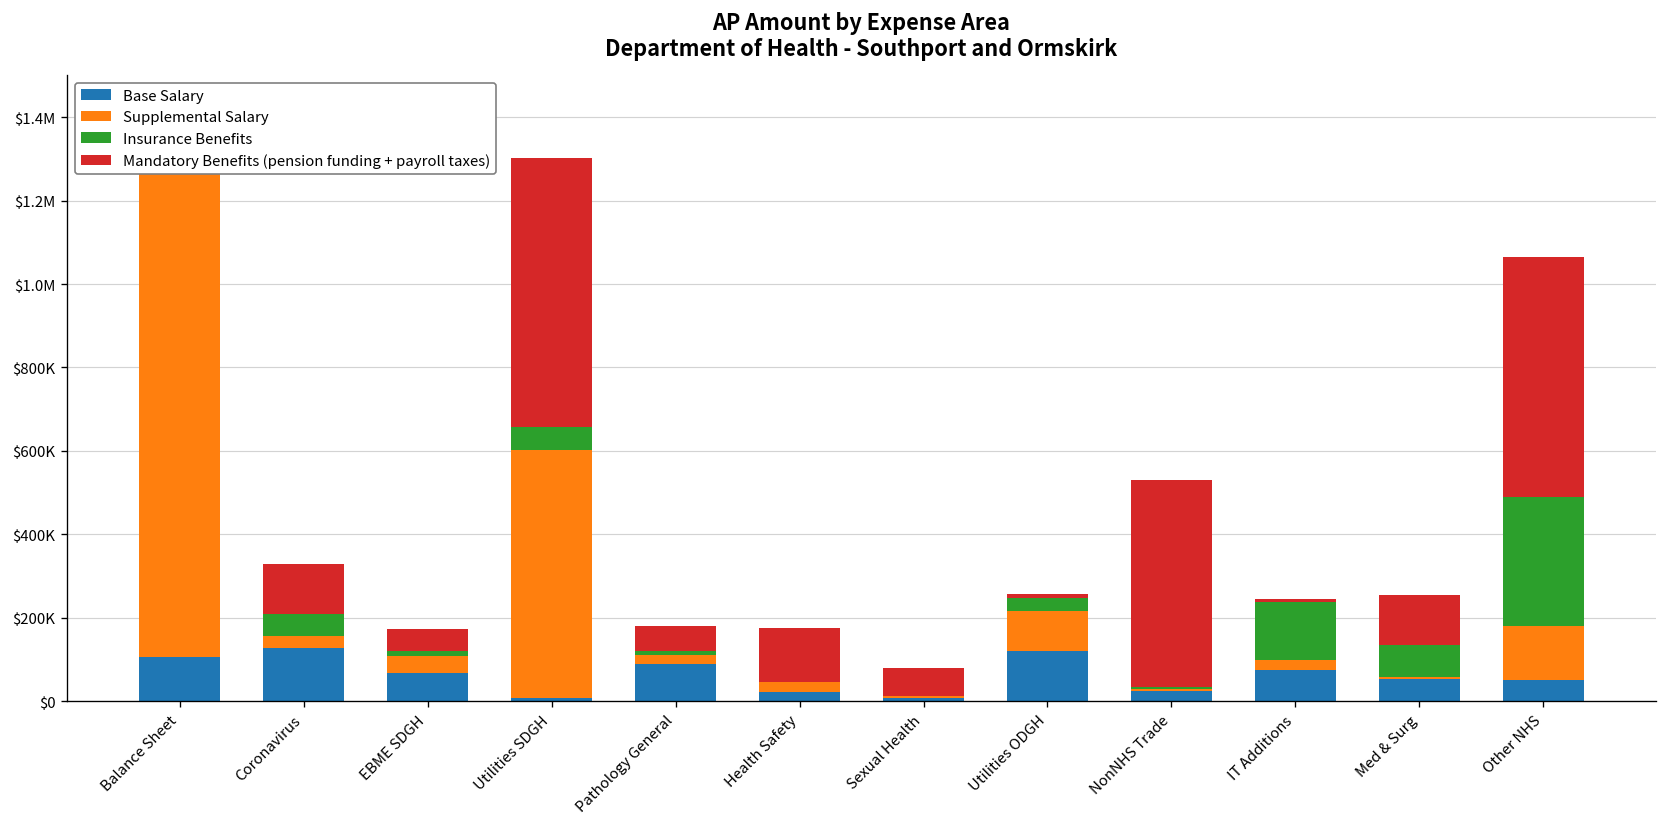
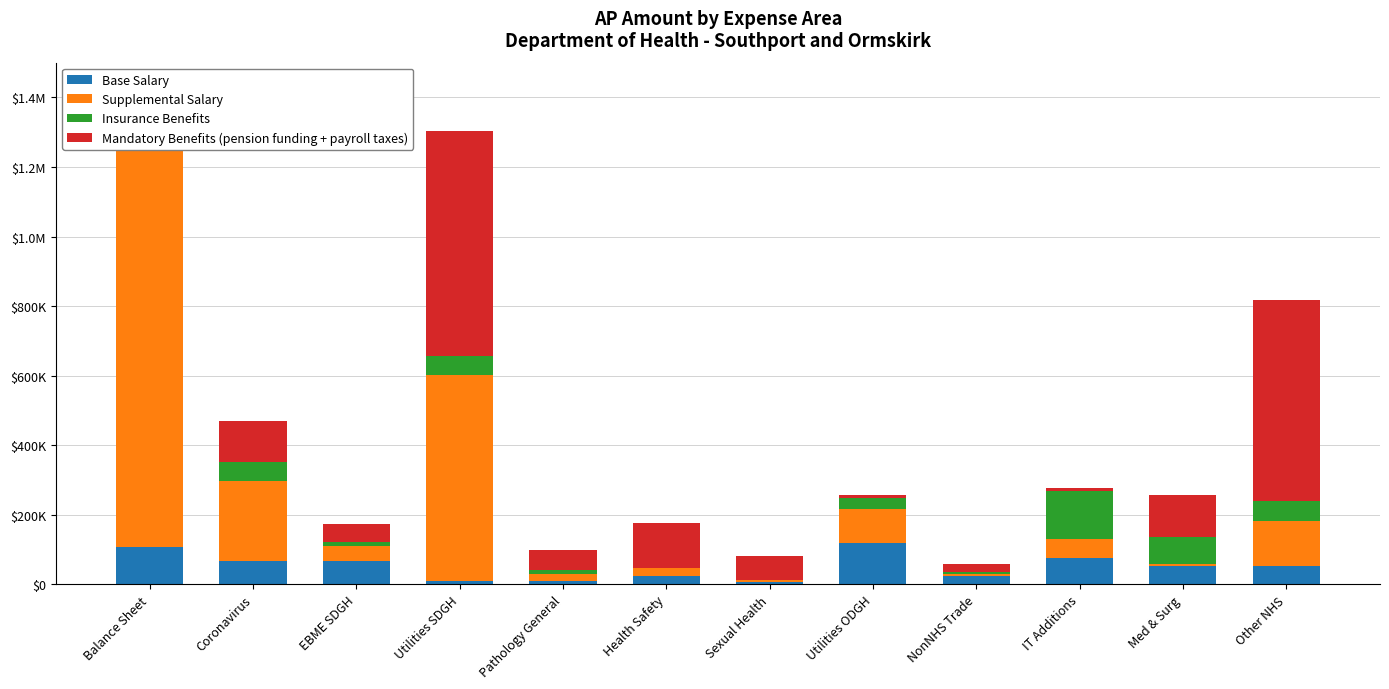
  {
    "Base Salary": {
      "Balance Sheet": "$110000",
-     "Coronavirus": "$130000",
+     "Coronavirus": "$70000",
      "EBME SDGH": "$70000",
      "Utilities SDGH": "$10000",
-     "Pathology General": "$90000",
+     "Pathology General": "$10000",
      "Health Safety": "$20000",
      "Sexual Health": "$10000",
      "Utilities ODGH": "$120000",
      "NonNHS Trade": "$20000",
      "IT Additions": "$80000",
      "Med & Surg": "$50000",
      "Other NHS": "$50000"
    },
    "Supplemental Salary": {
-     "Coronavirus": "$30000",
+     "Coronavirus": "$230000",
      "EBME SDGH": "$40000",
      "Utilities SDGH": "$590000",
      "Pathology General": "$20000",
      "Health Safety": "$20000",
      "Utilities ODGH": "$100000",
-     "IT Additions": "$20000",
+     "IT Additions": "$50000",
      "Other NHS": "$130000"
    },
    "Insurance Benefits": {
      "Coronavirus": "$50000",
      "EBME SDGH": "$10000",
      "Utilities SDGH": "$50000",
      "Pathology General": "$10000",
      "Utilities ODGH": "$30000",
      "IT Additions": "$140000",
      "Med & Surg": "$80000",
-     "Other NHS": "$310000"
+     "Other NHS": "$60000"
    },
    "Mandatory Benefits (pension funding + payroll taxes)": {
      "Coronavirus": "$120000",
      "EBME SDGH": "$50000",
      "Utilities SDGH": "$650000",
      "Pathology General": "$60000",
      "Health Safety": "$130000",
      "Sexual Health": "$70000",
      "Utilities ODGH": "$10000",
-     "NonNHS Trade": "$490000",
+     "NonNHS Trade": "$20000",
      "IT Additions": "$10000",
      "Med & Surg": "$120000",
      "Other NHS": "$580000"
    }
  }
